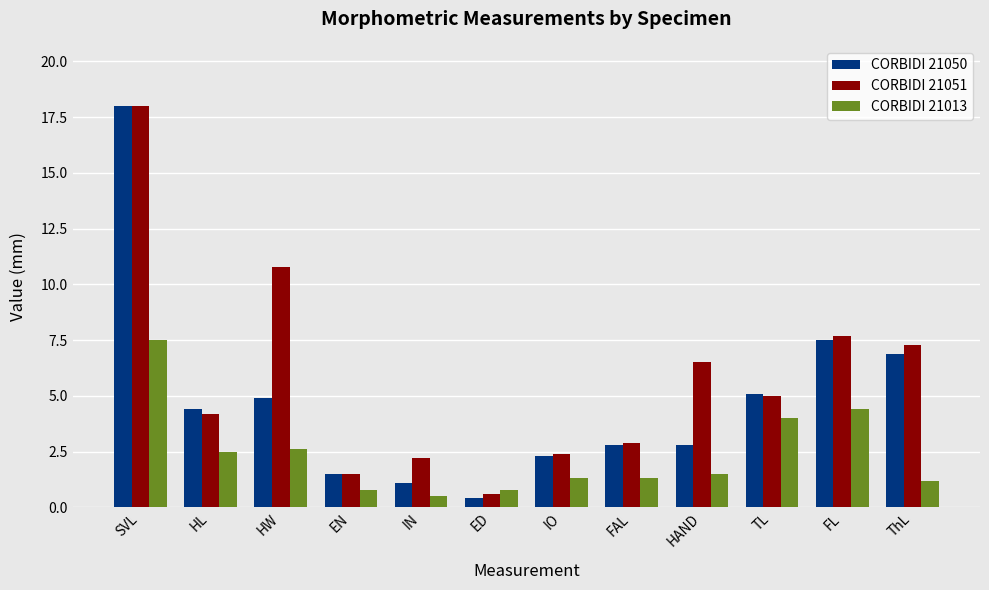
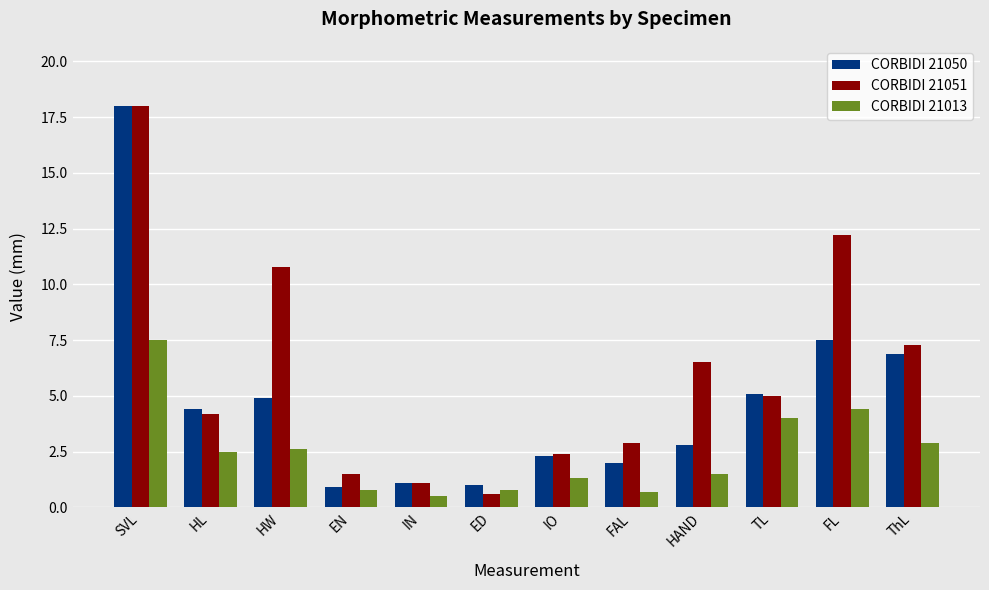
  {
    "CORBIDI 21050": {
      "SVL": 18.0,
      "HL": 4.4,
      "HW": 4.9,
-     "EN": 1.5,
+     "EN": 0.9,
      "IN": 1.1,
-     "ED": 0.4,
+     "ED": 1.0,
      "IO": 2.3,
-     "FAL": 2.8,
+     "FAL": 2.0,
      "HAND": 2.8,
      "TL": 5.1,
      "FL": 7.5,
      "ThL": 6.9
    },
    "CORBIDI 21051": {
      "SVL": 18.0,
      "HL": 4.2,
      "HW": 10.8,
      "EN": 1.5,
-     "IN": 2.2,
+     "IN": 1.1,
      "ED": 0.6,
      "IO": 2.4,
      "FAL": 2.9,
      "HAND": 6.5,
      "TL": 5.0,
-     "FL": 7.7,
+     "FL": 12.2,
      "ThL": 7.3
    },
    "CORBIDI 21013": {
      "SVL": 7.5,
      "HL": 2.5,
      "HW": 2.6,
      "EN": 0.8,
      "IN": 0.5,
      "ED": 0.8,
      "IO": 1.3,
-     "FAL": 1.3,
+     "FAL": 0.7,
      "HAND": 1.5,
      "TL": 4.0,
      "FL": 4.4,
-     "ThL": 1.2
+     "ThL": 2.9
    }
  }
